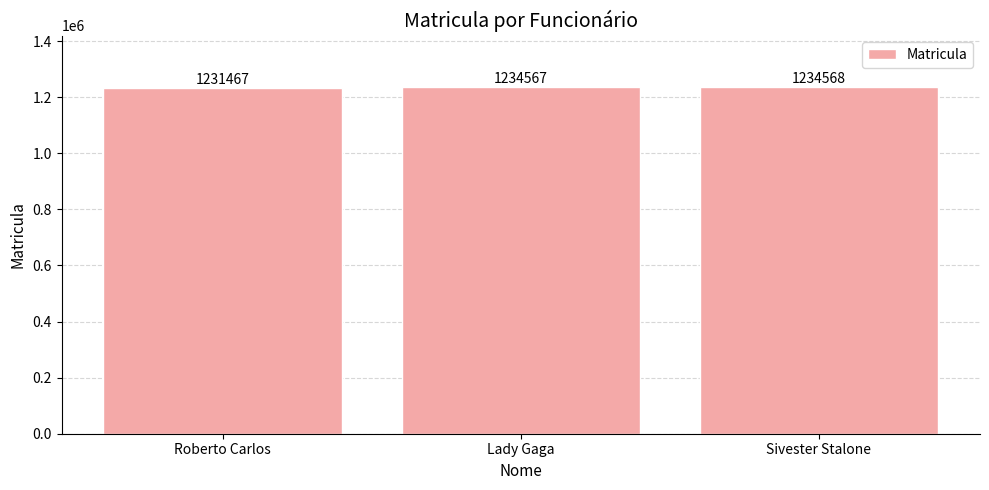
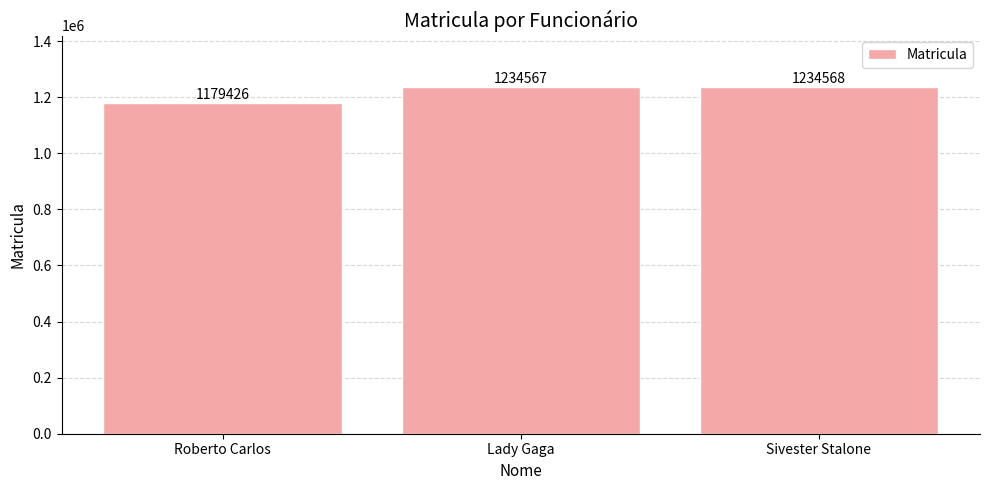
  {
-   "Roberto Carlos": 1231467,
+   "Roberto Carlos": 1179426,
    "Lady Gaga": 1234567,
    "Sivester Stalone": 1234568
  }
